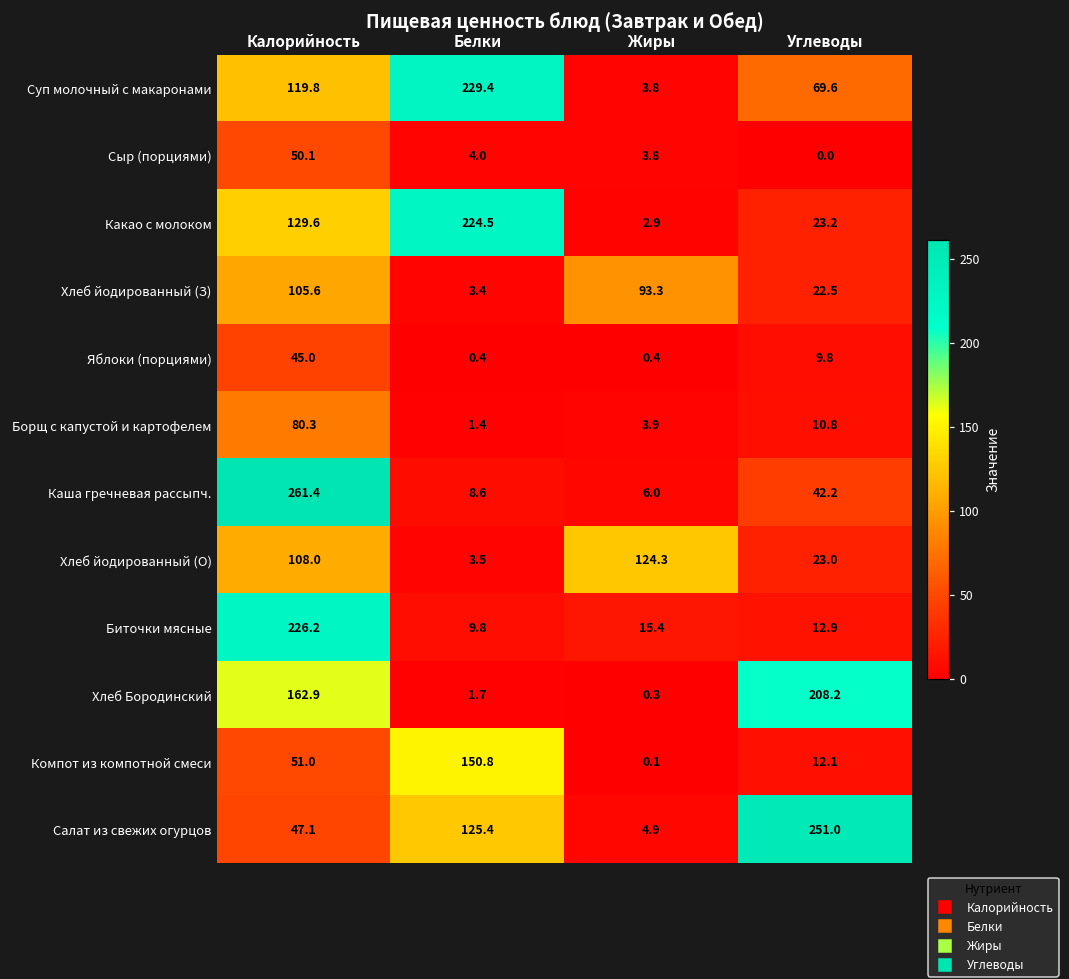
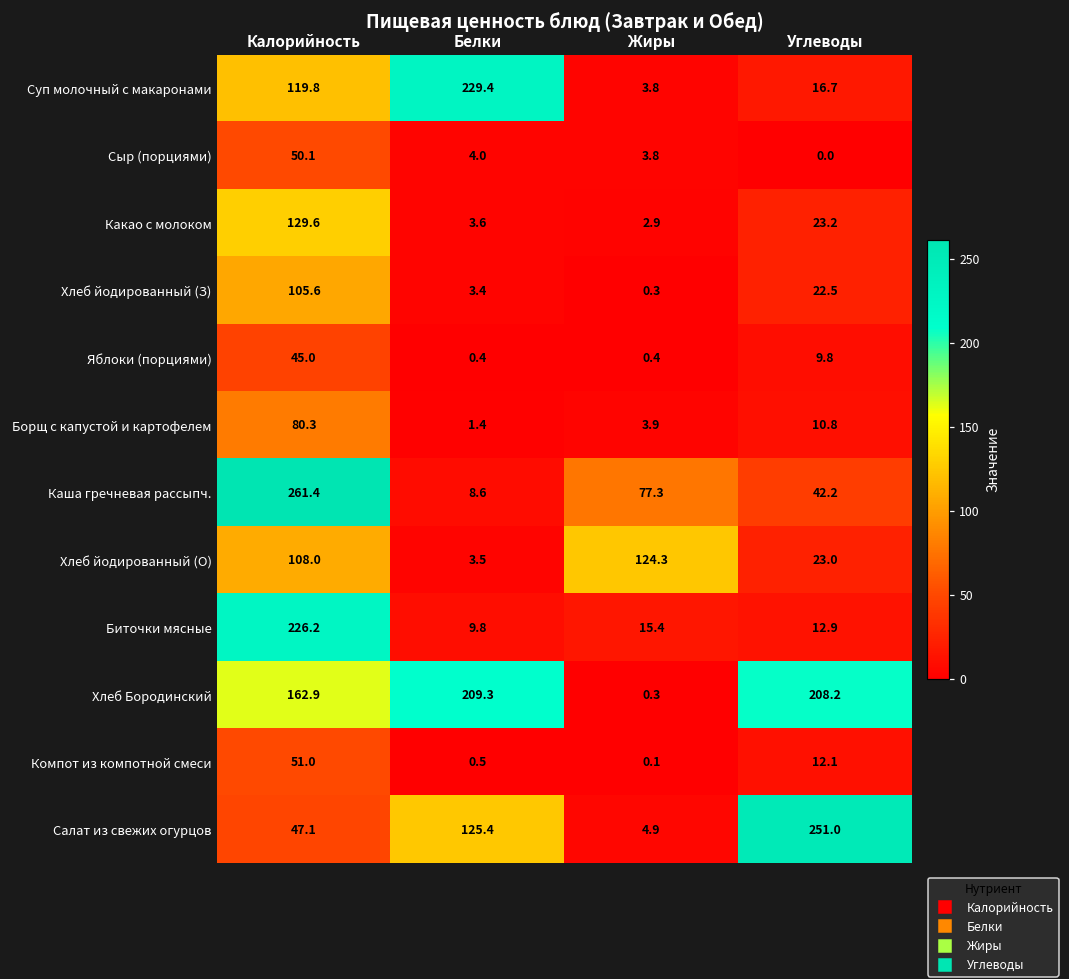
  {
    "Суп молочный с макаронами": {
      "Калорийность": 119.8,
      "Белки": 229.4,
      "Жиры": 3.8,
-     "Углеводы": 69.6
+     "Углеводы": 16.7
    },
    "Сыр (порциями)": {
      "Калорийность": 50.1,
      "Белки": 4.0,
      "Жиры": 3.8,
      "Углеводы": 0.0
    },
    "Какао с молоком": {
      "Калорийность": 129.6,
-     "Белки": 224.5,
+     "Белки": 3.6,
      "Жиры": 2.9,
      "Углеводы": 23.2
    },
    "Хлеб йодированный (З)": {
      "Калорийность": 105.6,
      "Белки": 3.4,
-     "Жиры": 93.3,
+     "Жиры": 0.3,
      "Углеводы": 22.5
    },
    "Яблоки (порциями)": {
      "Калорийность": 45.0,
      "Белки": 0.4,
      "Жиры": 0.4,
      "Углеводы": 9.8
    },
    "Борщ с капустой и картофелем": {
      "Калорийность": 80.3,
      "Белки": 1.4,
      "Жиры": 3.9,
      "Углеводы": 10.8
    },
    "Каша гречневая рассыпч.": {
      "Калорийность": 261.4,
      "Белки": 8.6,
-     "Жиры": 6.0,
+     "Жиры": 77.3,
      "Углеводы": 42.2
    },
    "Хлеб йодированный (О)": {
      "Калорийность": 108.0,
      "Белки": 3.5,
      "Жиры": 124.3,
      "Углеводы": 23.0
    },
    "Биточки мясные": {
      "Калорийность": 226.2,
      "Белки": 9.8,
      "Жиры": 15.4,
      "Углеводы": 12.9
    },
    "Хлеб Бородинский": {
      "Калорийность": 162.9,
-     "Белки": 1.7,
+     "Белки": 209.3,
      "Жиры": 0.3,
      "Углеводы": 208.2
    },
    "Компот из компотной смеси": {
      "Калорийность": 51.0,
-     "Белки": 150.8,
+     "Белки": 0.5,
      "Жиры": 0.1,
      "Углеводы": 12.1
    },
    "Салат из свежих огурцов": {
      "Калорийность": 47.1,
      "Белки": 125.4,
      "Жиры": 4.9,
      "Углеводы": 251.0
    }
  }
